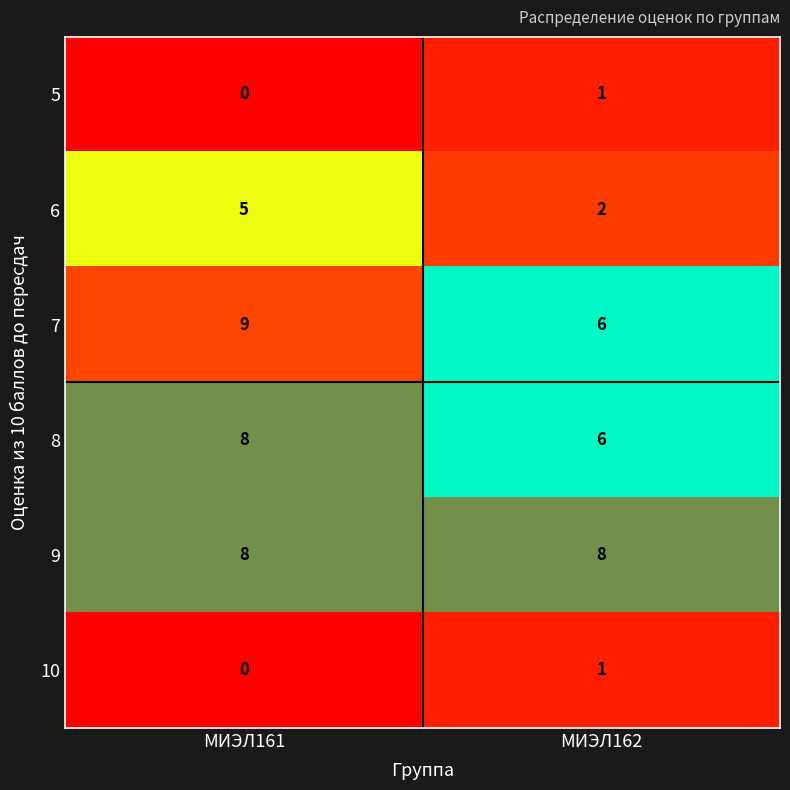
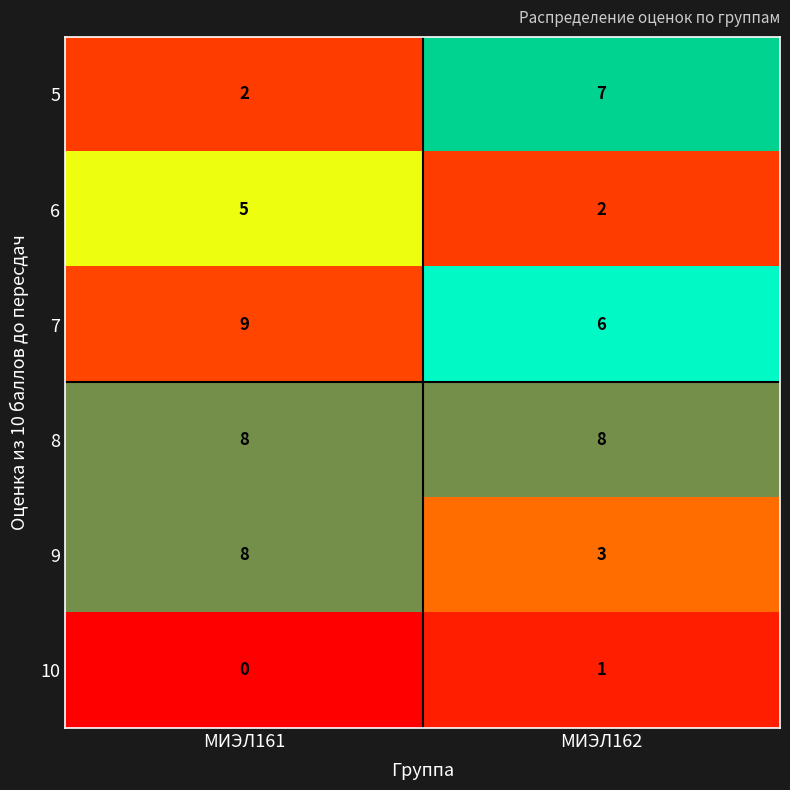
  {
    "5": {
-     "МИЭЛ161": 0,
-     "МИЭЛ162": 1
+     "МИЭЛ161": 2,
+     "МИЭЛ162": 7
    },
    "6": {
      "МИЭЛ161": 5,
      "МИЭЛ162": 2
    },
    "7": {
      "МИЭЛ161": 9,
      "МИЭЛ162": 6
    },
    "8": {
      "МИЭЛ161": 8,
-     "МИЭЛ162": 6
+     "МИЭЛ162": 8
    },
    "9": {
      "МИЭЛ161": 8,
-     "МИЭЛ162": 8
+     "МИЭЛ162": 3
    },
    "10": {
      "МИЭЛ161": 0,
      "МИЭЛ162": 1
    }
  }
